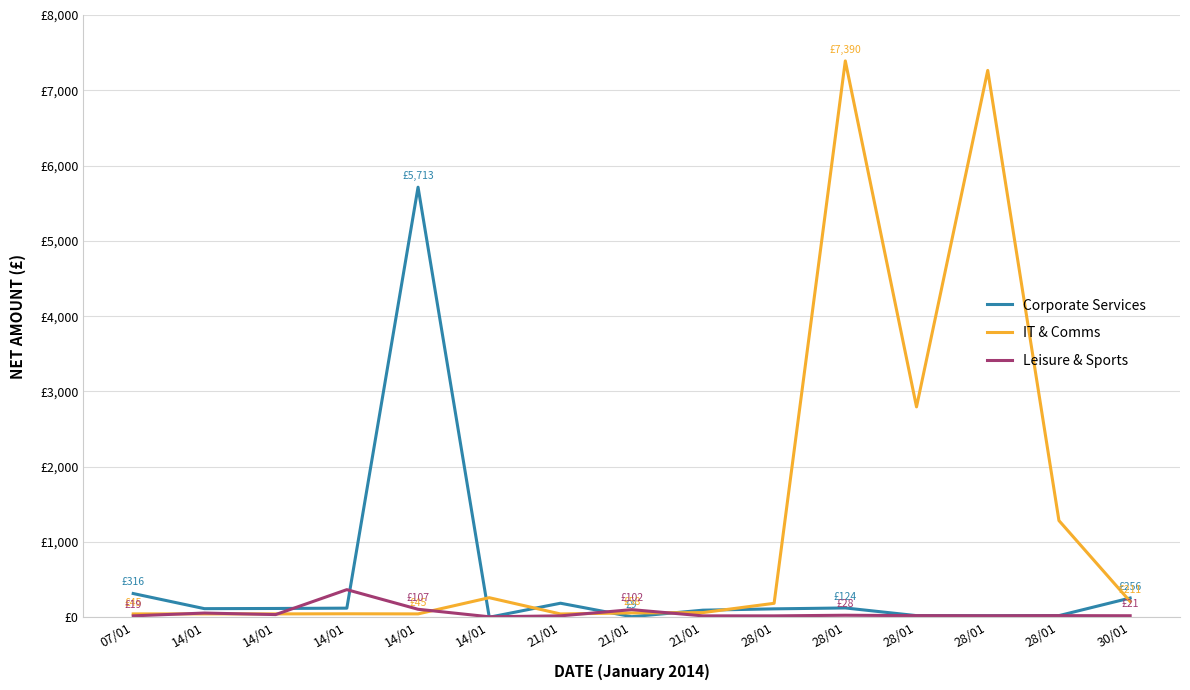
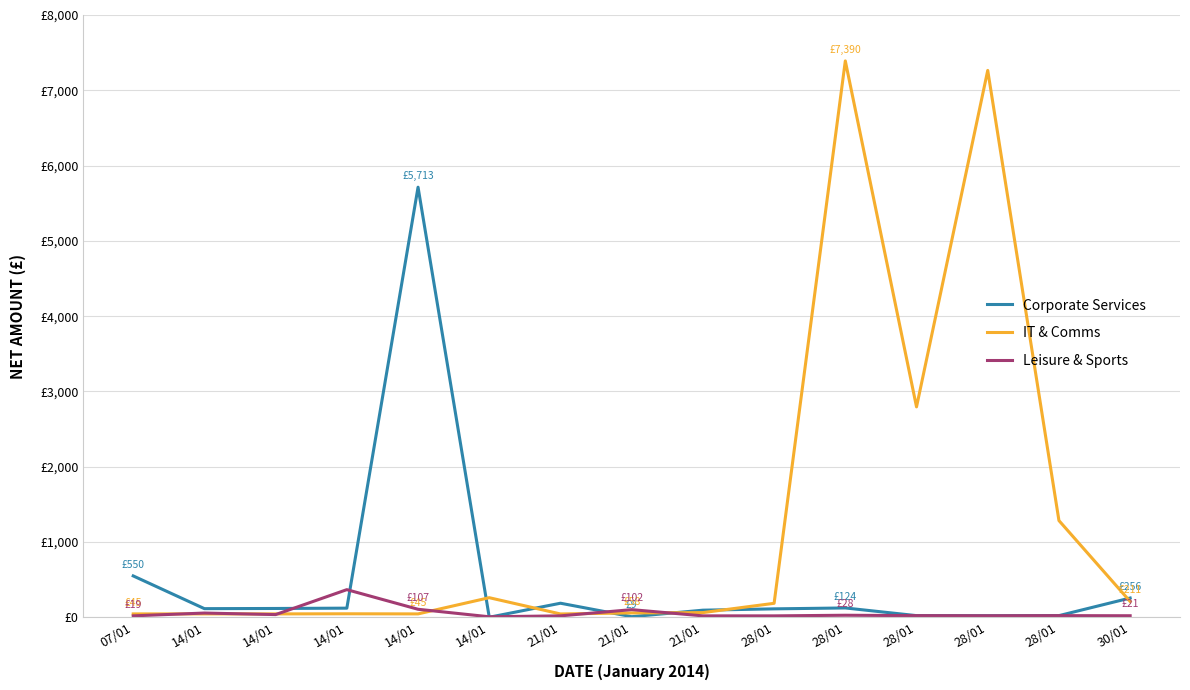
  {
    "Corporate Services": {
-     "07/01": "£316"
+     "07/01": "£550"
    }
  }
